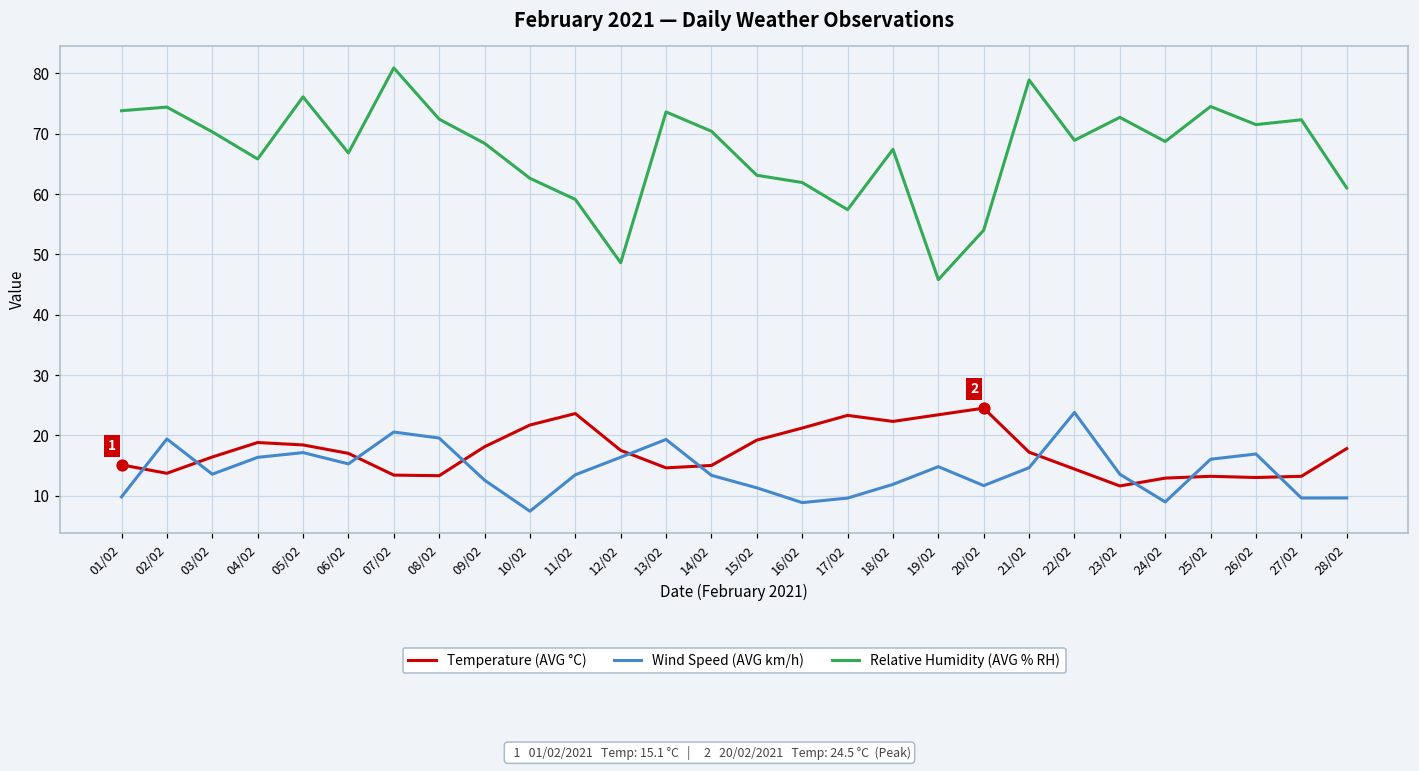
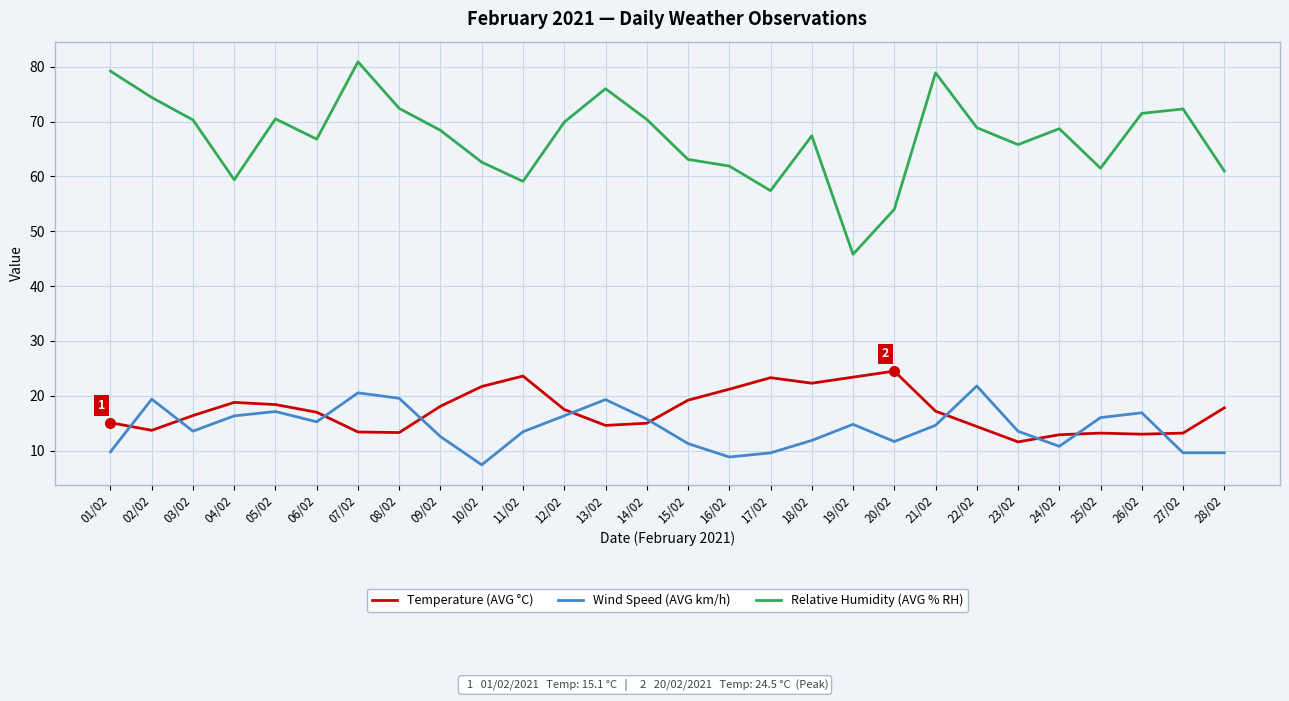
  {
    "Wind Speed (AVG km/h)": {
      "01/02": 10,
      "02/02": 19,
      "03/02": 14,
      "04/02": 16,
      "05/02": 17,
      "06/02": 15,
      "07/02": 21,
      "08/02": 20,
      "09/02": 13,
      "10/02": 7,
      "11/02": 13,
      "12/02": 16,
      "13/02": 19,
-     "14/02": 13,
+     "14/02": 16,
      "15/02": 11,
      "16/02": 9,
      "17/02": 10,
      "18/02": 12,
      "19/02": 15,
      "20/02": 12,
      "21/02": 15,
-     "22/02": 24,
+     "22/02": 22,
      "23/02": 14,
-     "24/02": 9,
+     "24/02": 11,
      "25/02": 16,
      "26/02": 17,
      "27/02": 10,
      "28/02": 10
    },
    "Relative Humidity (AVG % RH)": {
-     "01/02": 74,
+     "01/02": 79,
      "02/02": 74,
      "03/02": 70,
-     "04/02": 66,
-     "05/02": 76,
+     "04/02": 59,
+     "05/02": 71,
      "06/02": 67,
      "07/02": 81,
      "08/02": 72,
      "09/02": 68,
      "10/02": 63,
      "11/02": 59,
-     "12/02": 49,
-     "13/02": 74,
+     "12/02": 70,
+     "13/02": 76,
      "14/02": 70,
      "15/02": 63,
      "16/02": 62,
      "17/02": 57,
      "18/02": 67,
      "19/02": 46,
      "20/02": 54,
      "21/02": 79,
      "22/02": 69,
-     "23/02": 73,
+     "23/02": 66,
      "24/02": 69,
-     "25/02": 75,
+     "25/02": 62,
      "26/02": 72,
      "27/02": 72,
      "28/02": 61
    }
  }
